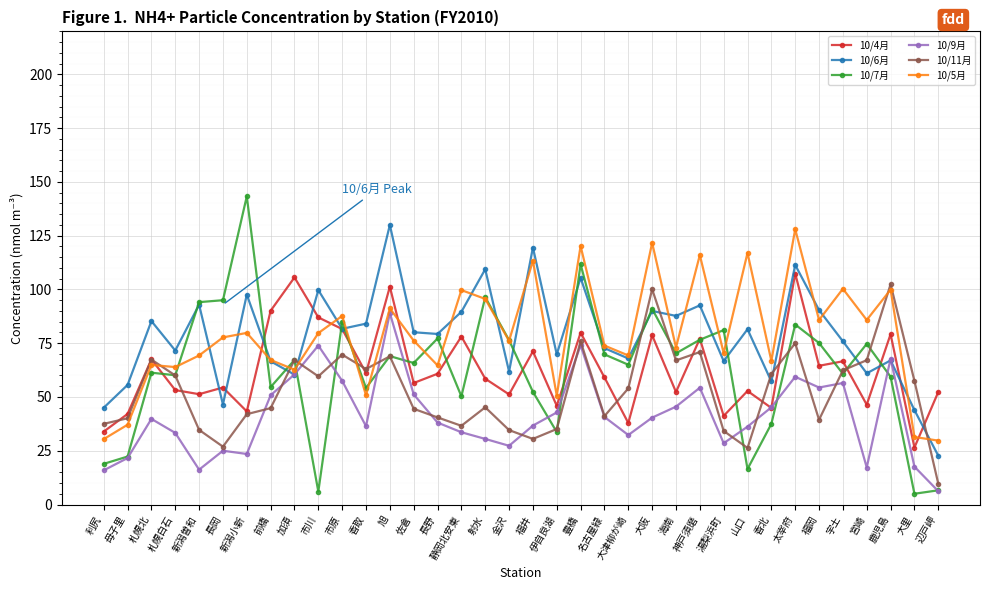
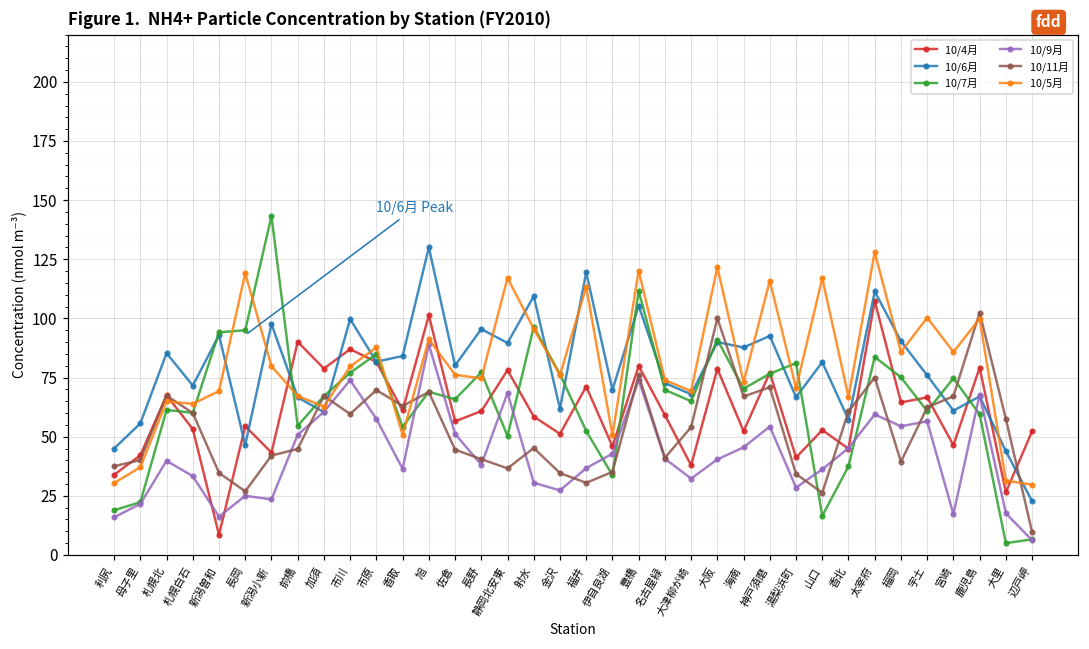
  {
    "10/4月": {
      "利尻": 34,
      "母子里": 42,
      "札幌白石": 53,
-     "新潟曽和": 51,
+     "新潟曽和": 9,
      "長岡": 54,
      "新潟小新": 43,
      "前橋": 90,
-     "加須": 106,
+     "加須": 79,
      "市川": 87,
      "香取": 61,
      "佐倉": 57,
      "長野": 61,
      "静岡北安東": 78,
      "射水": 59,
      "金沢": 51,
      "福井": 71,
      "伊自良湖": 46,
      "豊橋": 80,
      "名古屋緑": 59,
      "大津柳が崎": 38,
      "大阪": 79,
      "海南": 52,
      "湯梨浜町": 41,
      "山口": 53,
      "太宰府": 107,
      "福岡": 65,
      "宇土": 67,
      "宮崎": 46,
      "鹿児島": 79,
      "大里": 27,
      "辺戸岬": 52
    },
    "10/6月": {
      "利尻": 45,
      "母子里": 56,
      "札幌北": 85,
      "札幌白石": 72,
      "新潟曽和": 93,
      "長岡": 47,
      "香取": 84,
      "佐倉": 80,
-     "長野": 79,
+     "長野": 96,
      "静岡北安東": 90,
      "射水": 109,
      "金沢": 62,
      "福井": 120,
      "伊自良湖": 70,
      "豊橋": 105,
      "名古屋緑": 73,
      "大津柳が崎": 68,
      "海南": 88,
      "神戸須磨": 93,
      "湯梨浜町": 67,
      "山口": 82,
      "香北": 57,
      "太宰府": 111,
      "福岡": 90,
      "宇土": 76,
      "宮崎": 61,
      "大里": 44,
      "辺戸岬": 23
    },
    "10/7月": {
      "利尻": 19,
      "札幌北": 61,
      "新潟曽和": 94,
      "長岡": 95,
      "前橋": 55,
-     "市川": 6,
+     "市川": 77,
      "市原": 85,
      "香取": 54,
      "佐倉": 66,
      "長野": 77,
      "静岡北安東": 50,
      "福井": 52,
      "伊自良湖": 34,
      "豊橋": 112,
      "名古屋緑": 70,
      "大津柳が崎": 65,
      "海南": 70,
      "湯梨浜町": 81,
      "山口": 17,
      "香北": 38,
      "太宰府": 84,
      "福岡": 75,
      "宇土": 61,
      "宮崎": 75,
      "鹿児島": 59,
      "大里": 5
    },
    "10/9月": {
      "利尻": 16,
      "札幌北": 40,
      "札幌白石": 33,
      "新潟曽和": 16,
      "長岡": 25,
      "新潟小新": 24,
      "前橋": 51,
      "市川": 74,
      "市原": 58,
      "香取": 36,
      "旭": 89,
      "佐倉": 51,
      "長野": 38,
-     "静岡北安東": 34,
+     "静岡北安東": 69,
      "射水": 31,
      "金沢": 27,
      "福井": 37,
      "伊自良湖": 43,
      "豊橋": 74,
      "大津柳が崎": 32,
      "大阪": 40,
      "海南": 46,
      "神戸須磨": 54,
      "湯梨浜町": 29,
      "山口": 36,
      "太宰府": 59,
      "福岡": 54,
      "宇土": 57,
      "宮崎": 17,
      "大里": 18
    },
    "10/11月": {
      "利尻": 38,
      "母子里": 40,
      "新潟曽和": 35,
      "長岡": 27,
      "新潟小新": 42,
      "前橋": 45,
      "市川": 60,
      "市原": 70,
      "香取": 63,
      "佐倉": 45,
      "長野": 41,
      "静岡北安東": 37,
      "射水": 45,
      "金沢": 35,
      "福井": 31,
      "伊自良湖": 35,
      "豊橋": 76,
      "大津柳が崎": 54,
      "大阪": 100,
      "海南": 67,
      "神戸須磨": 71,
      "湯梨浜町": 34,
      "山口": 26,
      "香北": 61,
      "太宰府": 75,
      "福岡": 39,
      "宇土": 62,
      "宮崎": 67,
      "鹿児島": 102,
      "大里": 58,
      "辺戸岬": 10
    },
    "10/5月": {
      "利尻": 30,
      "母子里": 37,
      "札幌北": 65,
      "札幌白石": 64,
      "新潟曽和": 69,
-     "長岡": 78,
+     "長岡": 119,
      "新潟小新": 80,
      "加須": 63,
      "市川": 80,
      "市原": 88,
      "香取": 51,
      "旭": 91,
      "佐倉": 76,
-     "長野": 65,
-     "静岡北安東": 100,
+     "長野": 75,
+     "静岡北安東": 117,
      "福井": 113,
      "伊自良湖": 51,
      "豊橋": 120,
      "名古屋緑": 74,
      "大津柳が崎": 69,
      "大阪": 122,
      "海南": 73,
      "神戸須磨": 116,
      "湯梨浜町": 70,
      "山口": 117,
      "香北": 67,
      "太宰府": 128,
      "福岡": 86,
      "宇土": 100,
      "宮崎": 86,
      "鹿児島": 100,
      "大里": 31,
      "辺戸岬": 30
    }
  }
